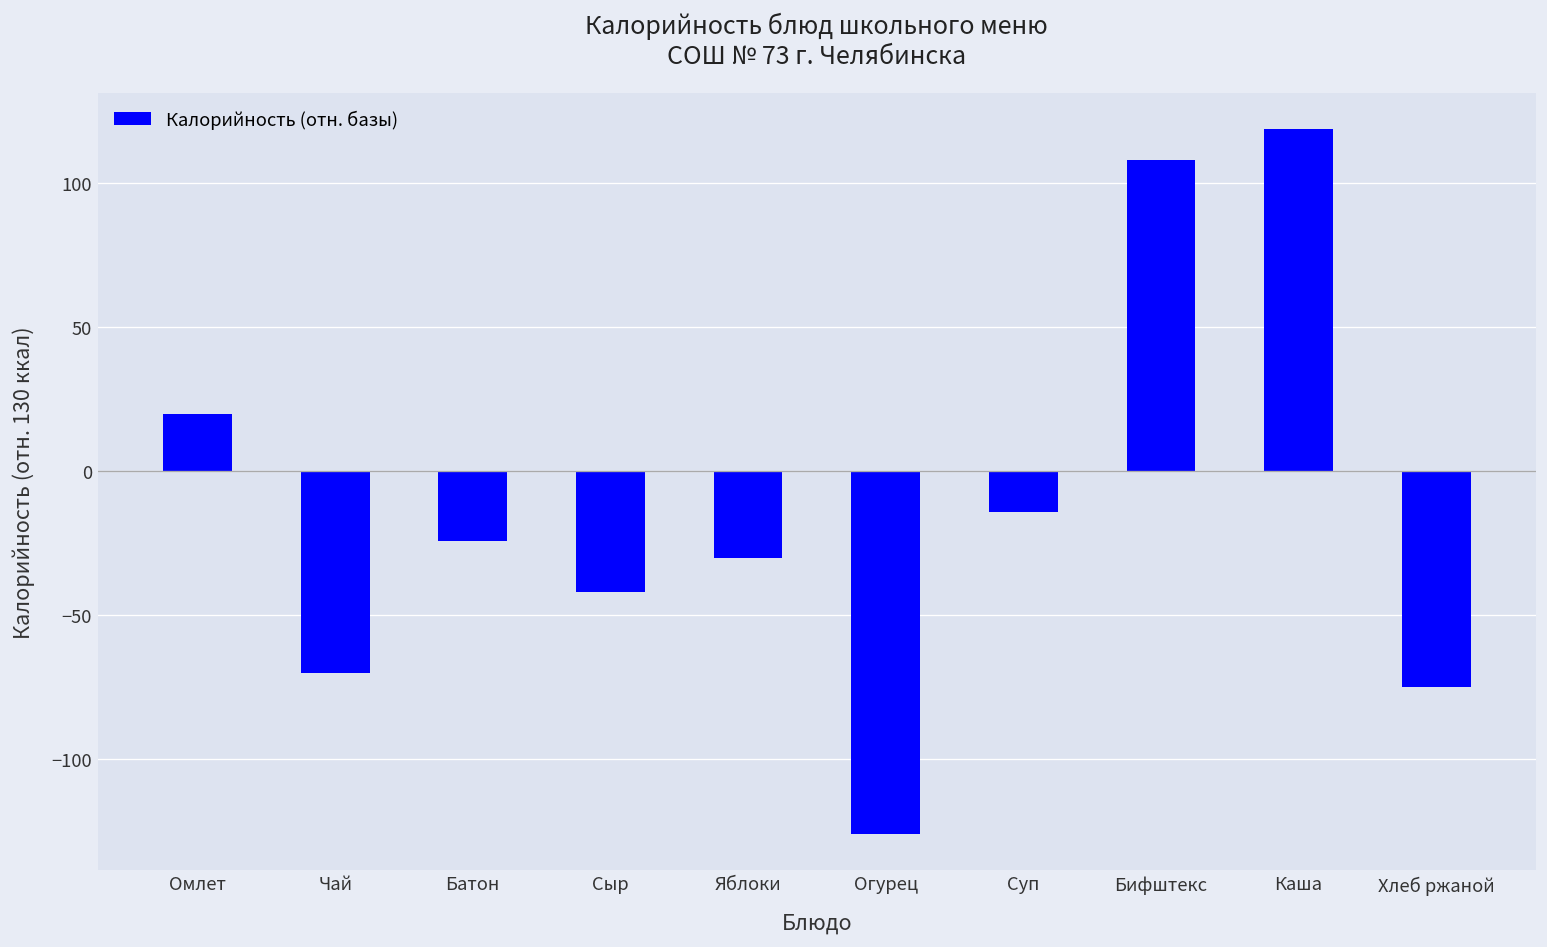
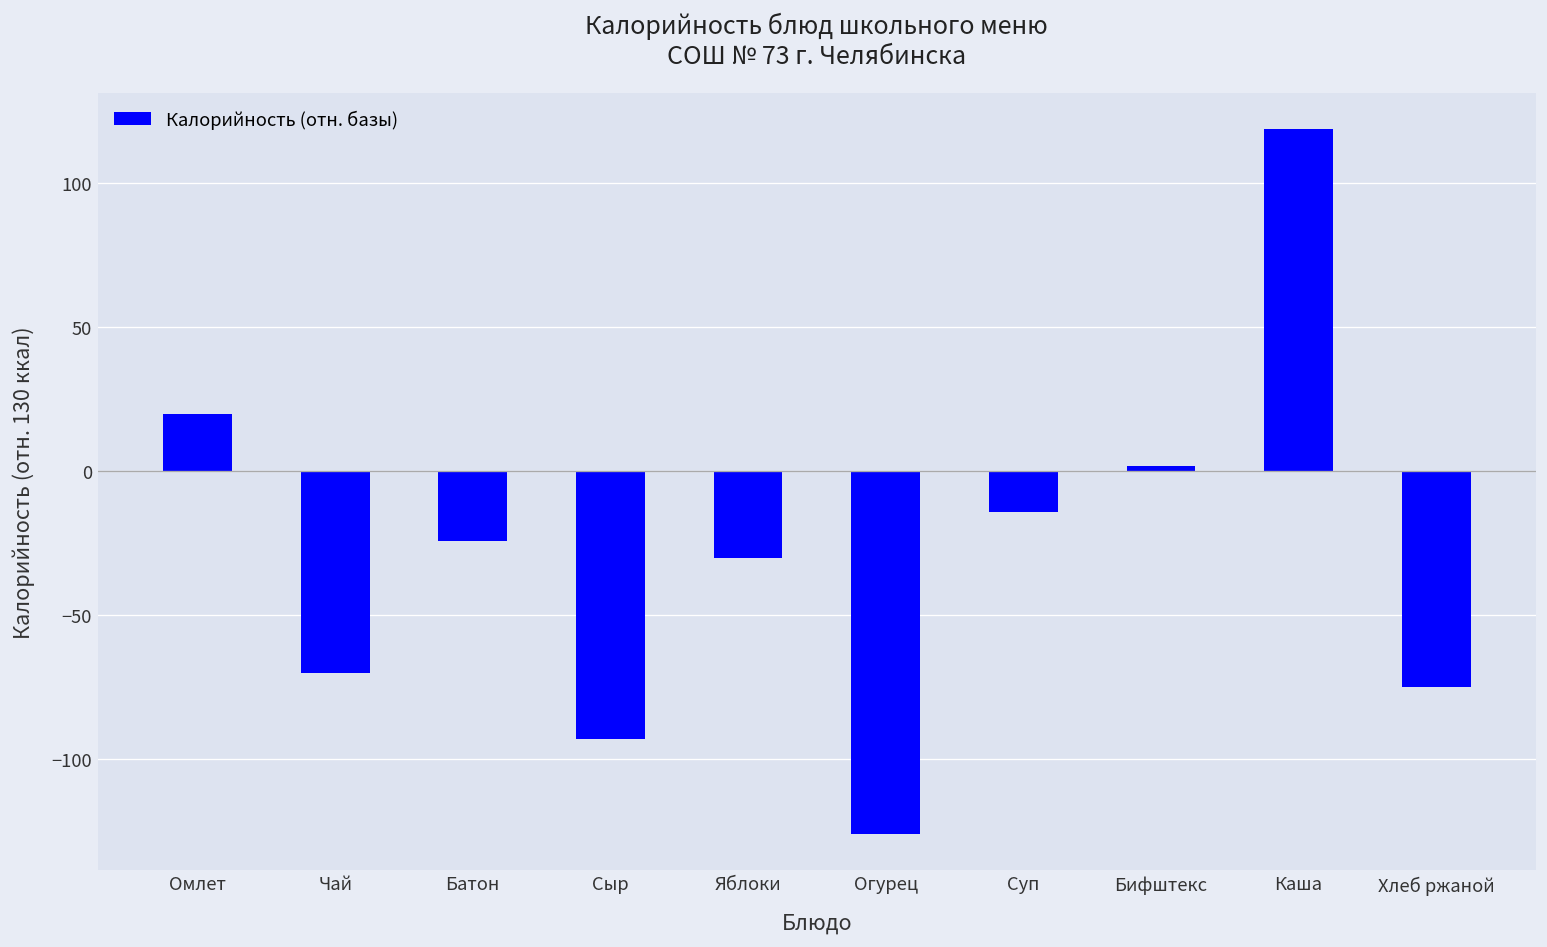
  {
    "Омлет": 20,
    "Чай": -70,
    "Батон": -24,
-   "Сыр": -42,
+   "Сыр": -93,
    "Яблоки": -30,
    "Огурец": -126,
    "Суп": -14,
-   "Бифштекс": 108,
+   "Бифштекс": 2,
    "Каша": 119,
    "Хлеб ржаной": -75
  }
